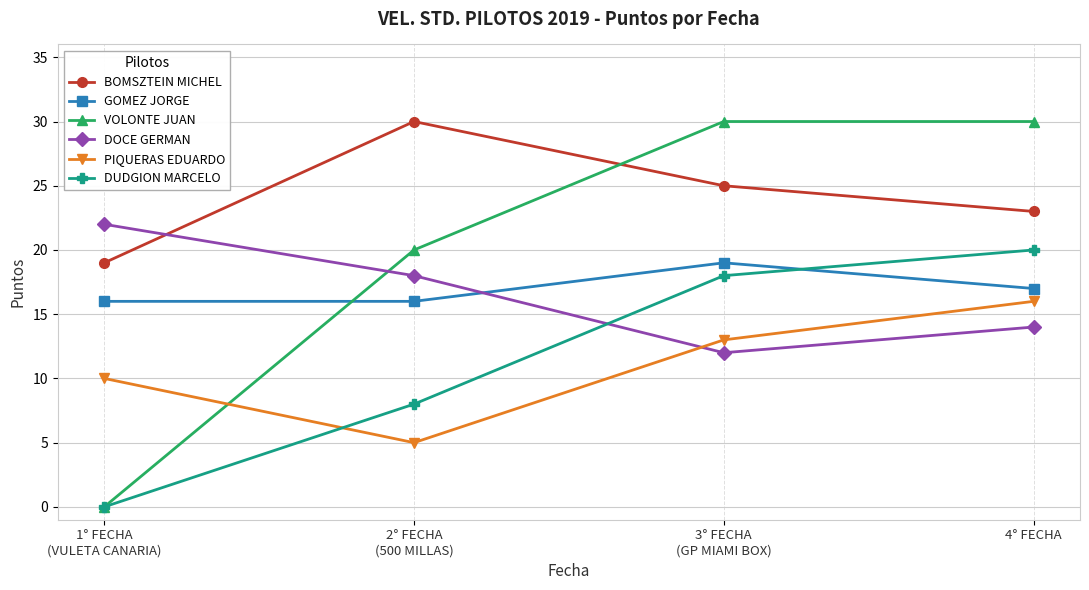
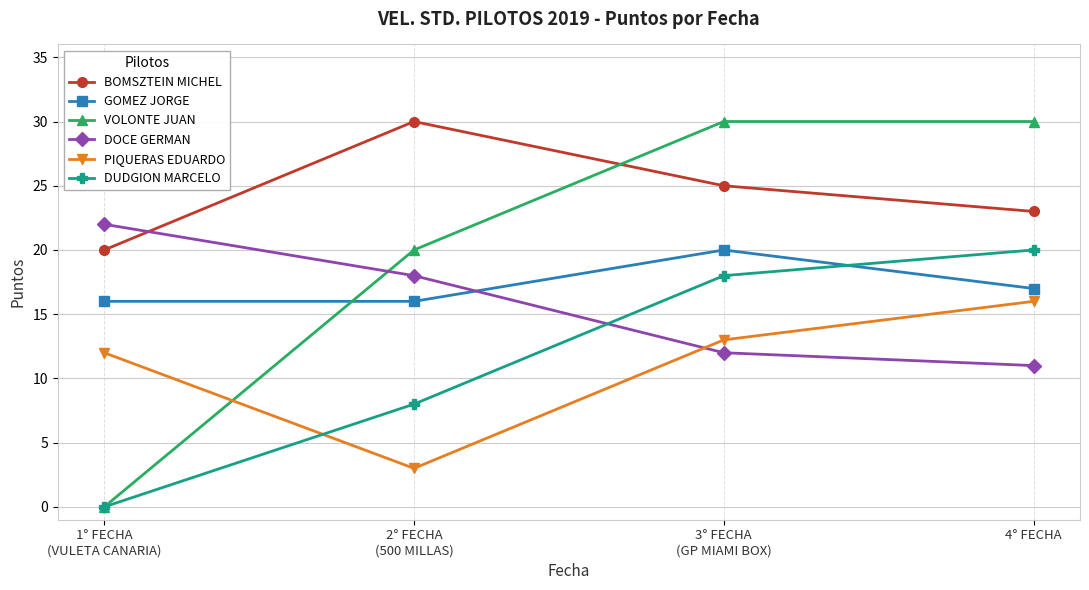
  {
    "BOMSZTEIN MICHEL": {
-     "1° FECHA (VULETA CANARIA)": 19,
+     "1° FECHA (VULETA CANARIA)": 20,
      "2° FECHA (500 MILLAS)": 30,
      "3° FECHA (GP MIAMI BOX)": 25,
      "4° FECHA": 23
    },
    "GOMEZ JORGE": {
      "1° FECHA (VULETA CANARIA)": 16,
      "2° FECHA (500 MILLAS)": 16,
-     "3° FECHA (GP MIAMI BOX)": 19,
+     "3° FECHA (GP MIAMI BOX)": 20,
      "4° FECHA": 17
    },
    "DOCE GERMAN": {
      "1° FECHA (VULETA CANARIA)": 22,
      "2° FECHA (500 MILLAS)": 18,
      "3° FECHA (GP MIAMI BOX)": 12,
-     "4° FECHA": 14
+     "4° FECHA": 11
    },
    "PIQUERAS EDUARDO": {
-     "1° FECHA (VULETA CANARIA)": 10,
-     "2° FECHA (500 MILLAS)": 5,
+     "1° FECHA (VULETA CANARIA)": 12,
+     "2° FECHA (500 MILLAS)": 3,
      "3° FECHA (GP MIAMI BOX)": 13,
      "4° FECHA": 16
    }
  }
